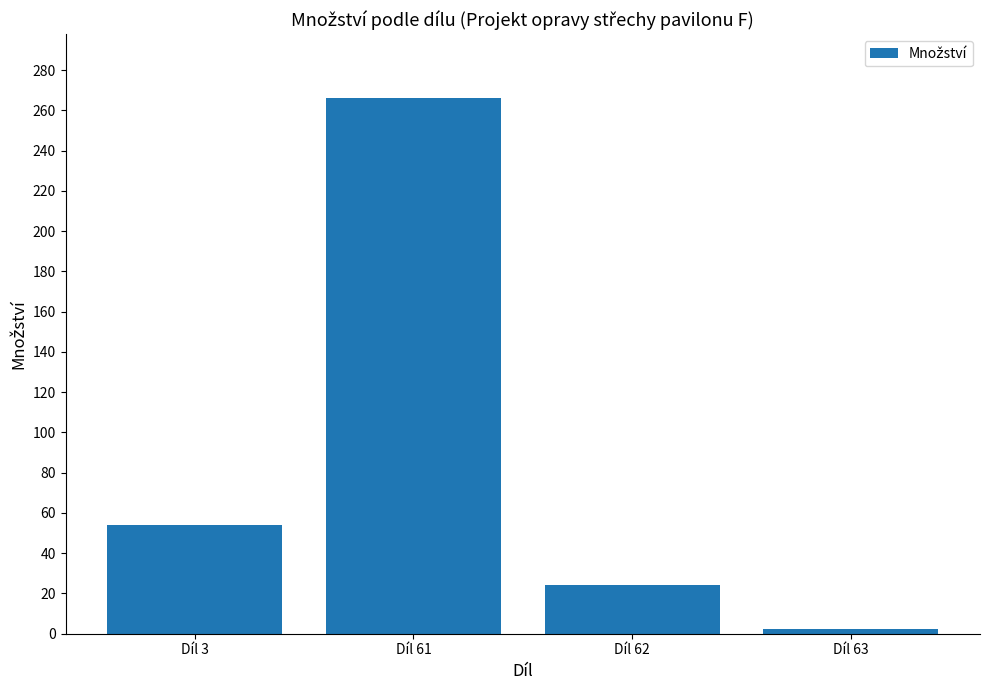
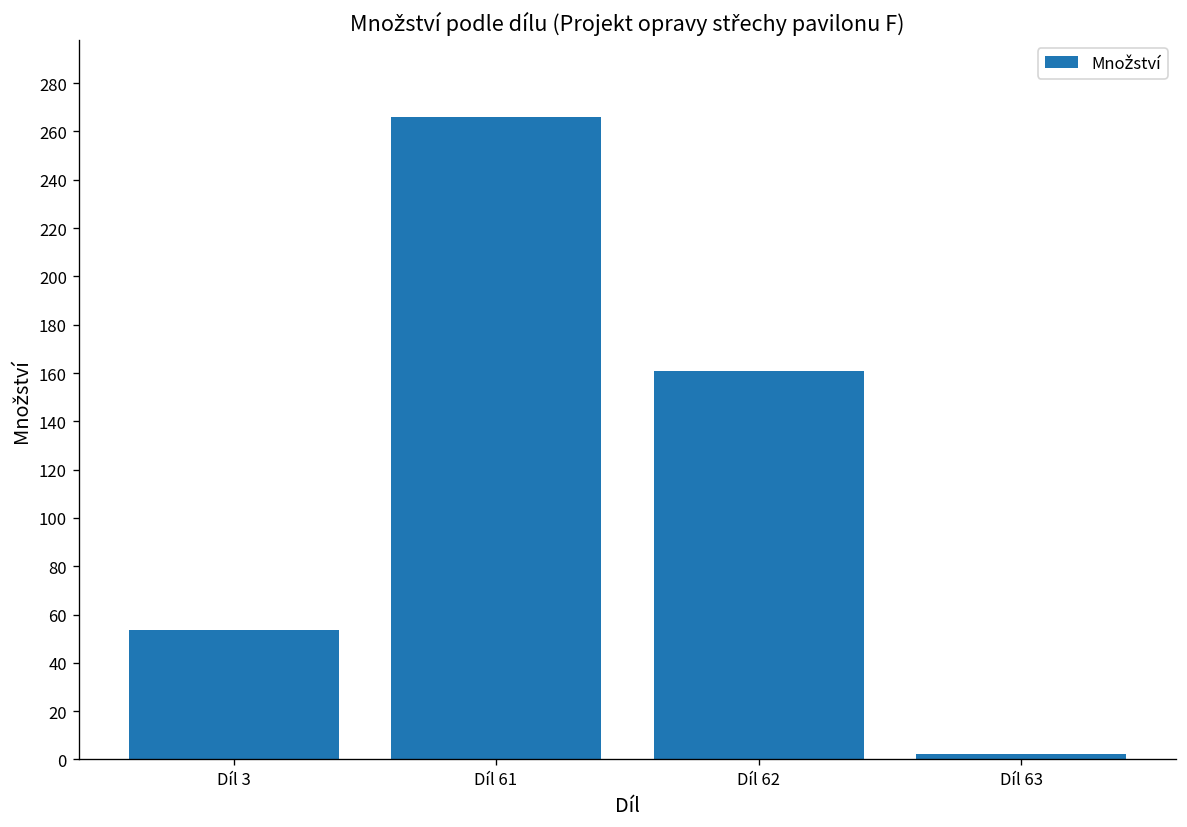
  {
    "Díl 3": 54,
    "Díl 61": 266,
-   "Díl 62": 24,
+   "Díl 62": 161,
    "Díl 63": 2
  }
